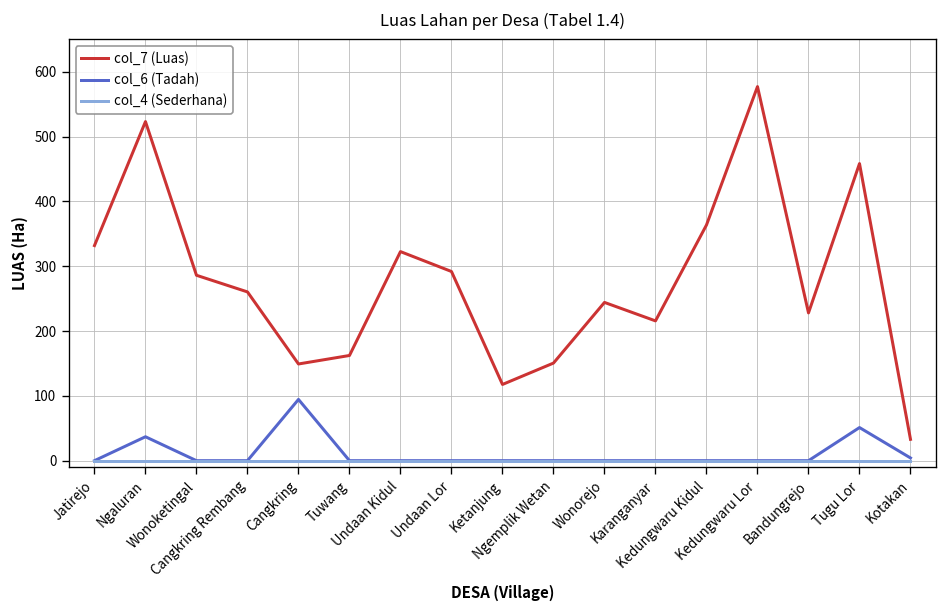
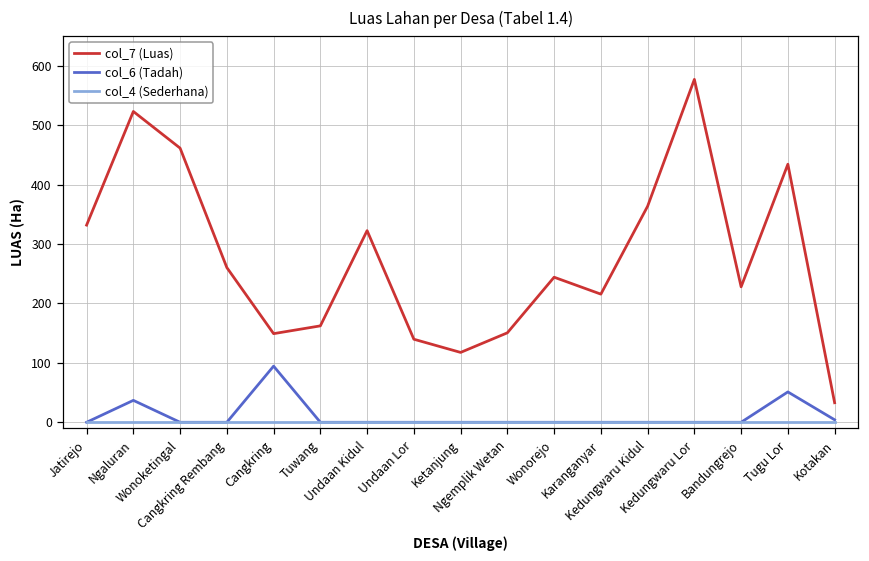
  {
    "col_7 (Luas)": {
      "Jatirejo": 330,
      "Ngaluran": 520,
-     "Wonoketingal": 290,
+     "Wonoketingal": 460,
      "Cangkring Rembang": 260,
      "Cangkring": 150,
      "Tuwang": 160,
      "Undaan Kidul": 320,
-     "Undaan Lor": 290,
+     "Undaan Lor": 140,
      "Ketanjung": 120,
      "Ngemplik Wetan": 150,
      "Wonorejo": 240,
      "Karanganyar": 220,
      "Kedungwaru Kidul": 360,
      "Kedungwaru Lor": 580,
      "Bandungrejo": 230,
-     "Tugu Lor": 460,
+     "Tugu Lor": 430,
      "Kotakan": 30
    },
    "col_6 (Tadah)": {
      "Ngaluran": 40,
      "Cangkring": 90,
      "Tugu Lor": 50
    },
    "col_4 (Sederhana)": {
      "Ngaluran": 0,
      "Cangkring": 0,
      "Tugu Lor": 0
    }
  }
